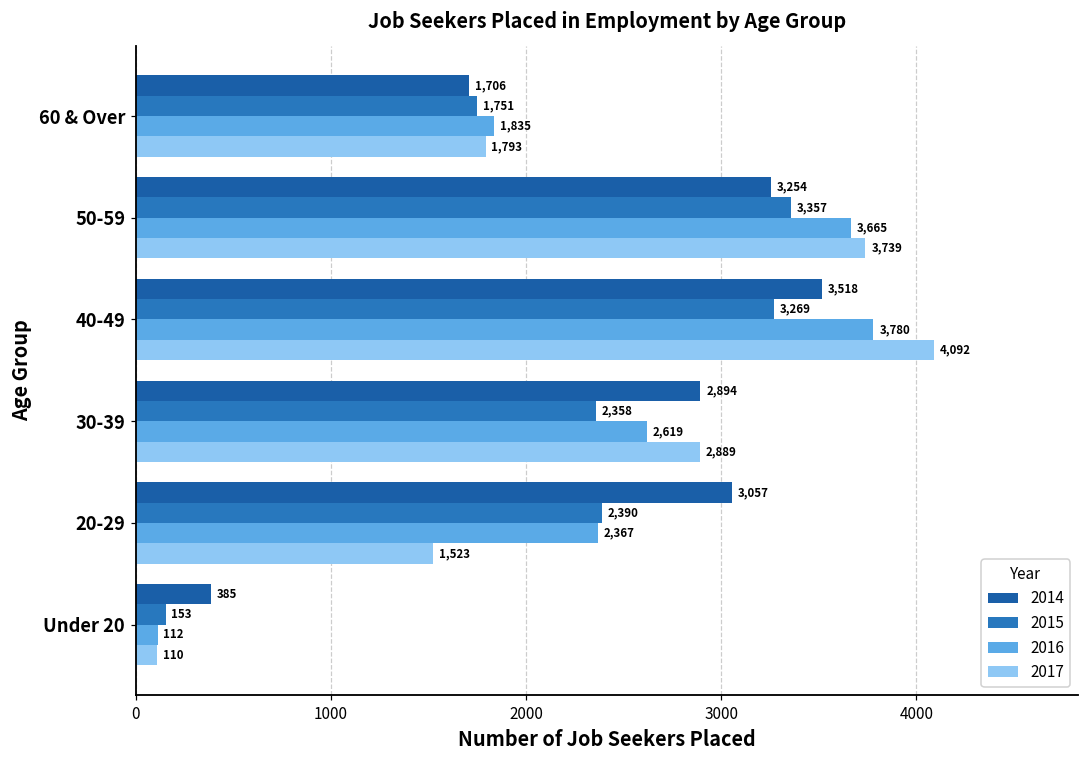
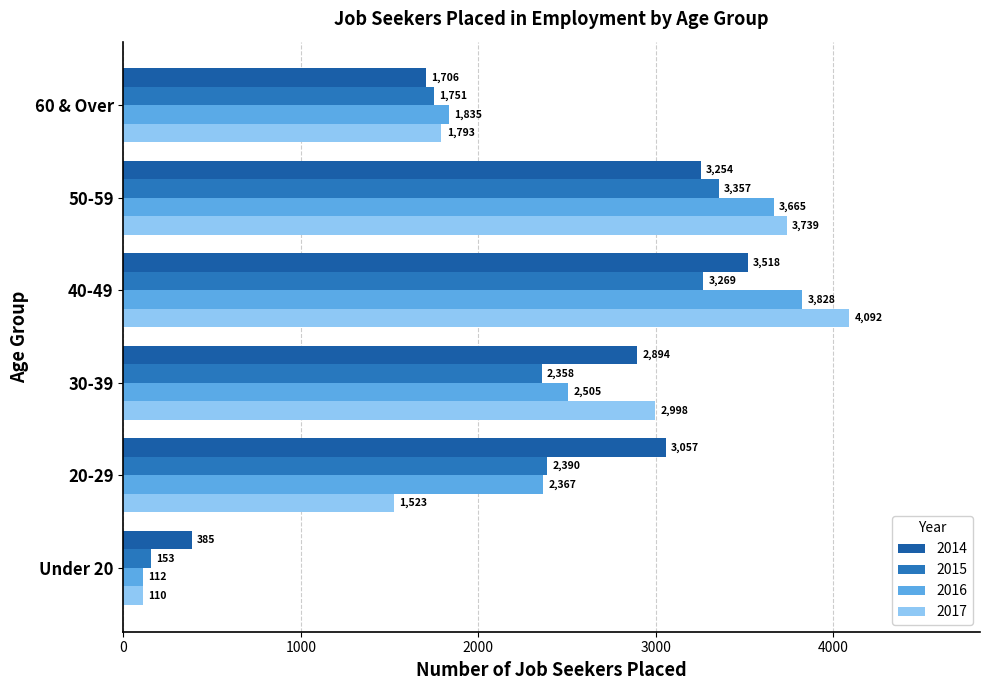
  {
    "2016": {
      "60 & Over": "1,835",
      "50-59": "3,665",
-     "40-49": "3,780",
-     "30-39": "2,619",
+     "40-49": "3,828",
+     "30-39": "2,505",
      "20-29": "2,367",
      "Under 20": "112"
    },
    "2017": {
      "60 & Over": "1,793",
      "50-59": "3,739",
      "40-49": "4,092",
-     "30-39": "2,889",
+     "30-39": "2,998",
      "20-29": "1,523",
      "Under 20": "110"
    }
  }
